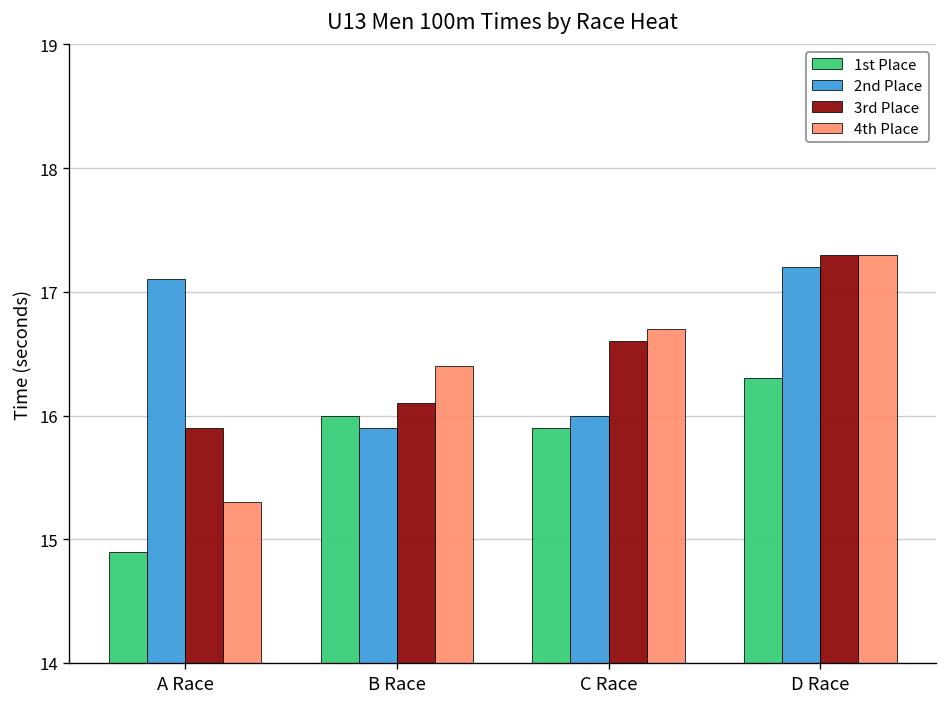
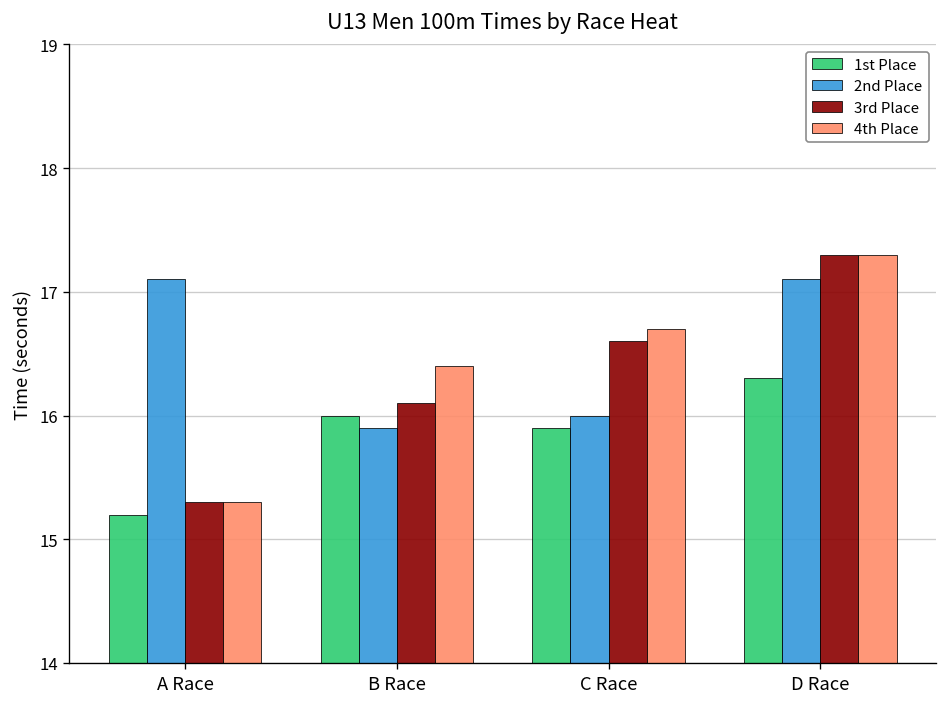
  {
    "1st Place": {
-     "A Race": 14.9,
+     "A Race": 15.2,
      "B Race": 16.0,
      "C Race": 15.9,
      "D Race": 16.3
    },
    "2nd Place": {
      "A Race": 17.1,
      "B Race": 15.9,
      "C Race": 16.0,
-     "D Race": 17.2
+     "D Race": 17.1
    },
    "3rd Place": {
-     "A Race": 15.9,
+     "A Race": 15.3,
      "B Race": 16.1,
      "C Race": 16.6,
      "D Race": 17.3
    },
    "4th Place": {
      "A Race": 15.3,
      "B Race": 16.4,
      "C Race": 16.7,
      "D Race": 17.3
    }
  }
